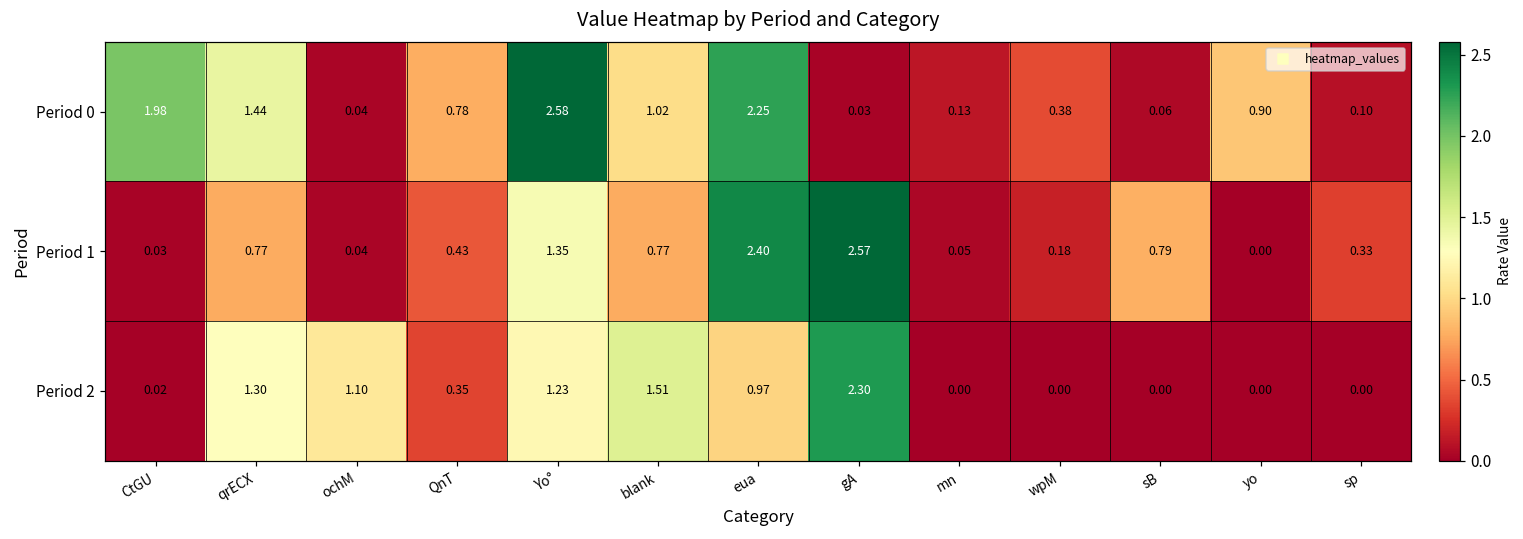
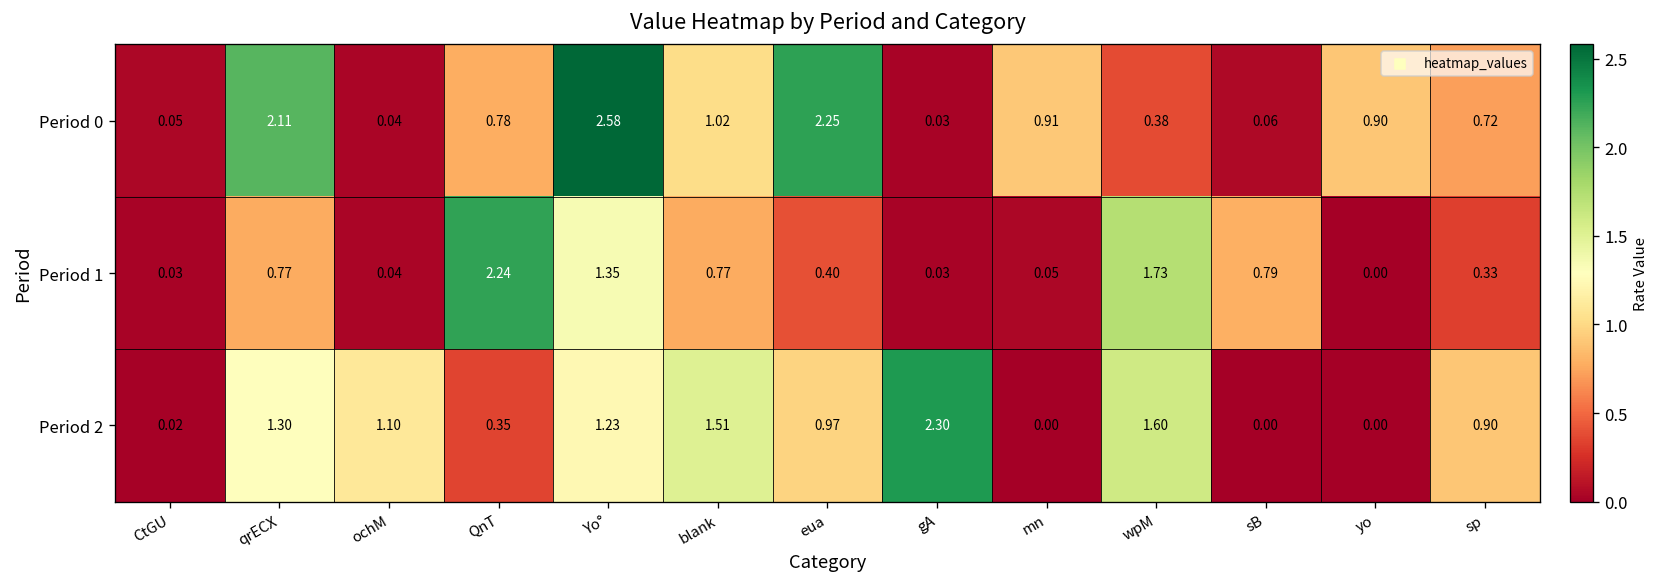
  {
    "Period 0": {
-     "CtGU": 1.98,
-     "qrECX": 1.44,
+     "CtGU": 0.05,
+     "qrECX": 2.11,
      "ochM": 0.04,
      "QnT": 0.78,
      "Yo°": 2.58,
      "blank": 1.02,
      "eua": 2.25,
      "gA": 0.03,
-     "mn": 0.13,
+     "mn": 0.91,
      "wpM": 0.38,
      "sB": 0.06,
      "yo": 0.90,
-     "sp": 0.10
+     "sp": 0.72
    },
    "Period 1": {
      "CtGU": 0.03,
      "qrECX": 0.77,
      "ochM": 0.04,
-     "QnT": 0.43,
+     "QnT": 2.24,
      "Yo°": 1.35,
      "blank": 0.77,
-     "eua": 2.40,
-     "gA": 2.57,
+     "eua": 0.40,
+     "gA": 0.03,
      "mn": 0.05,
-     "wpM": 0.18,
+     "wpM": 1.73,
      "sB": 0.79,
      "yo": 0.00,
      "sp": 0.33
    },
    "Period 2": {
      "CtGU": 0.02,
      "qrECX": 1.30,
      "ochM": 1.10,
      "QnT": 0.35,
      "Yo°": 1.23,
      "blank": 1.51,
      "eua": 0.97,
      "gA": 2.30,
      "mn": 0.00,
-     "wpM": 0.00,
+     "wpM": 1.60,
      "sB": 0.00,
      "yo": 0.00,
-     "sp": 0.00
+     "sp": 0.90
    }
  }
